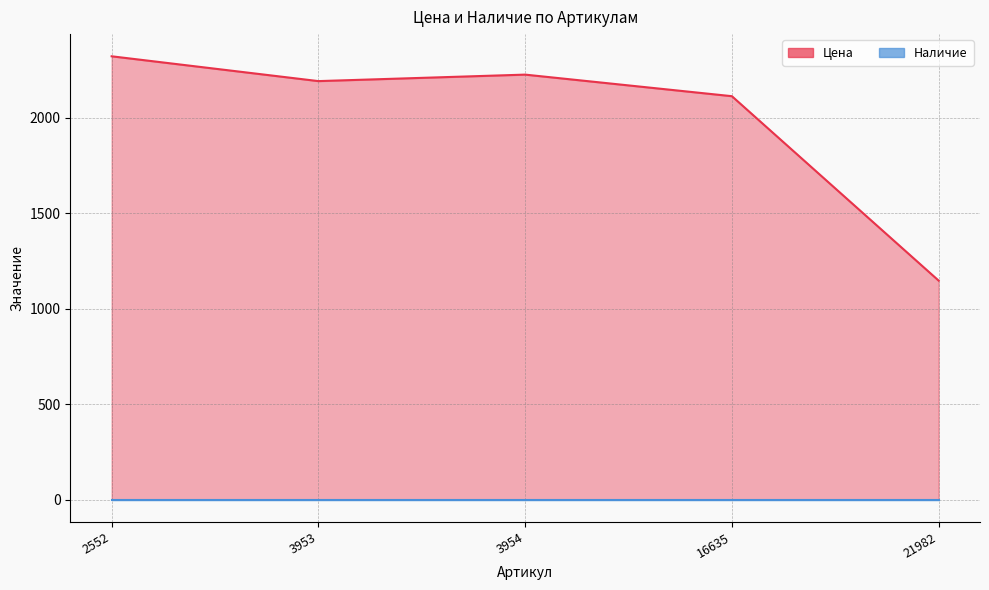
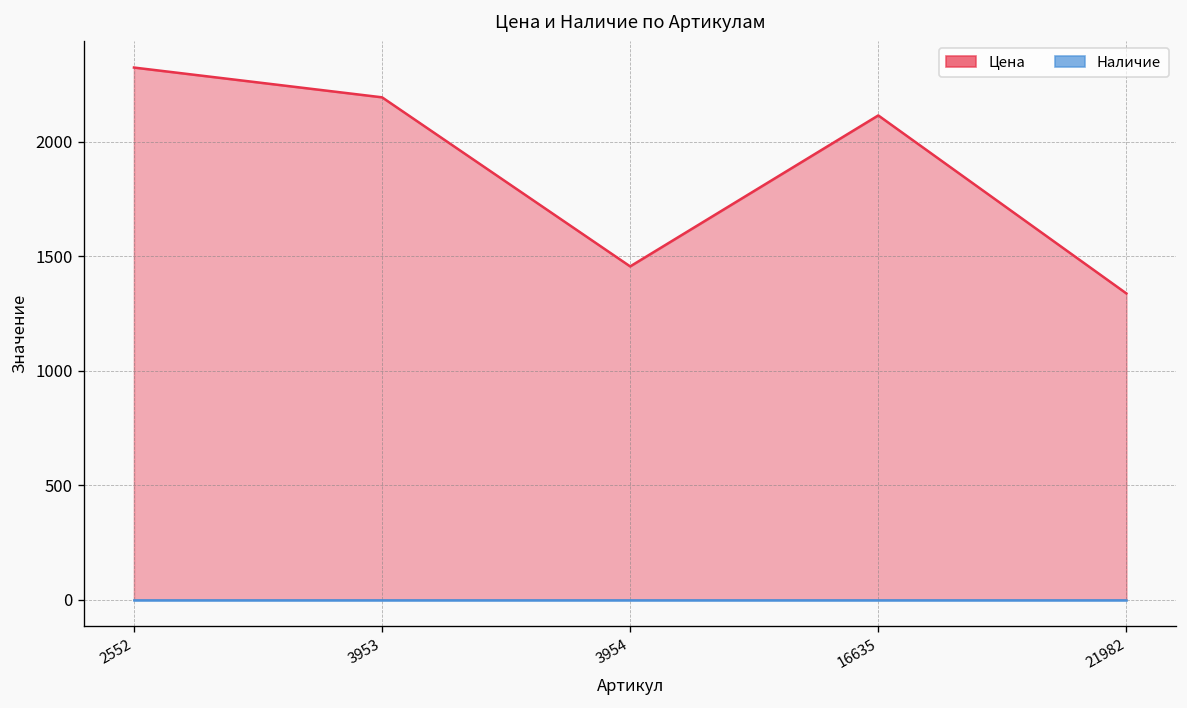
  {
    "Цена": {
      "2552": 2320,
      "3953": 2190,
-     "3954": 2230,
+     "3954": 1460,
      "16635": 2110,
-     "21982": 1150
+     "21982": 1340
    },
    "Наличие": {
      "2552": 0,
      "3953": 0,
      "3954": 0,
      "16635": 0,
      "21982": 0
    }
  }
